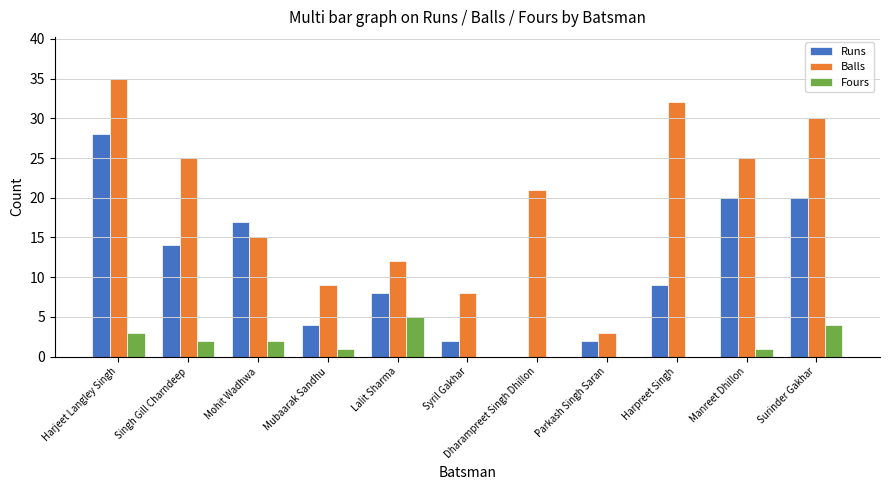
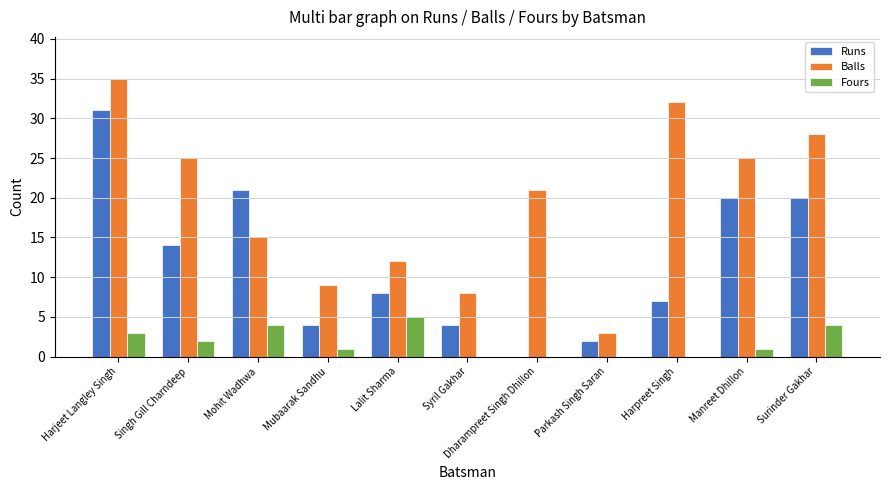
  {
    "Runs": {
-     "Harjeet Langley Singh": 28,
+     "Harjeet Langley Singh": 31,
      "Singh Gill Charndeep": 14,
-     "Mohit Wadhwa": 17,
+     "Mohit Wadhwa": 21,
      "Mubaarak Sandhu": 4,
      "Lalit Sharma": 8,
-     "Syril Gakhar": 2,
+     "Syril Gakhar": 4,
      "Dharampreet Singh Dhillon": 0,
      "Parkash Singh Saran": 2,
-     "Harpreet Singh": 9,
+     "Harpreet Singh": 7,
      "Manreet Dhillon": 20,
      "Surinder Gakhar": 20
    },
    "Balls": {
      "Harjeet Langley Singh": 35,
      "Singh Gill Charndeep": 25,
      "Mohit Wadhwa": 15,
      "Mubaarak Sandhu": 9,
      "Lalit Sharma": 12,
      "Syril Gakhar": 8,
      "Dharampreet Singh Dhillon": 21,
      "Parkash Singh Saran": 3,
      "Harpreet Singh": 32,
      "Manreet Dhillon": 25,
-     "Surinder Gakhar": 30
+     "Surinder Gakhar": 28
    },
    "Fours": {
      "Harjeet Langley Singh": 3,
      "Singh Gill Charndeep": 2,
-     "Mohit Wadhwa": 2,
+     "Mohit Wadhwa": 4,
      "Mubaarak Sandhu": 1,
      "Lalit Sharma": 5,
      "Syril Gakhar": 0,
      "Dharampreet Singh Dhillon": 0,
      "Parkash Singh Saran": 0,
      "Harpreet Singh": 0,
      "Manreet Dhillon": 1,
      "Surinder Gakhar": 4
    }
  }
